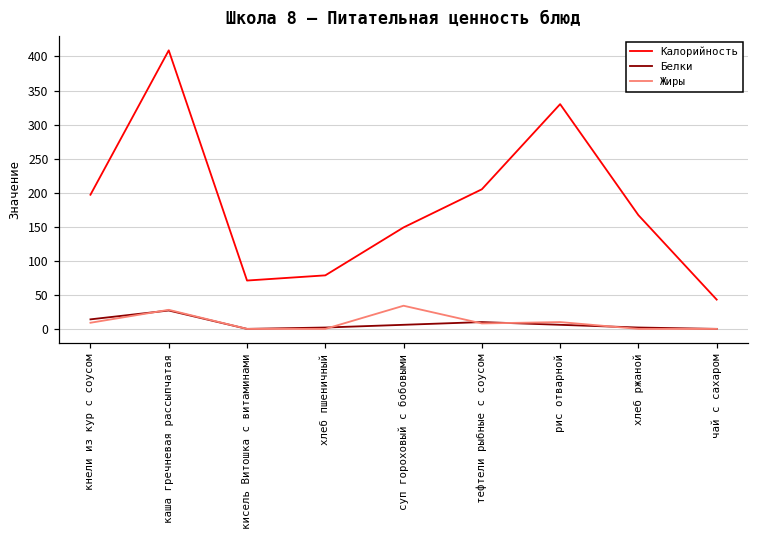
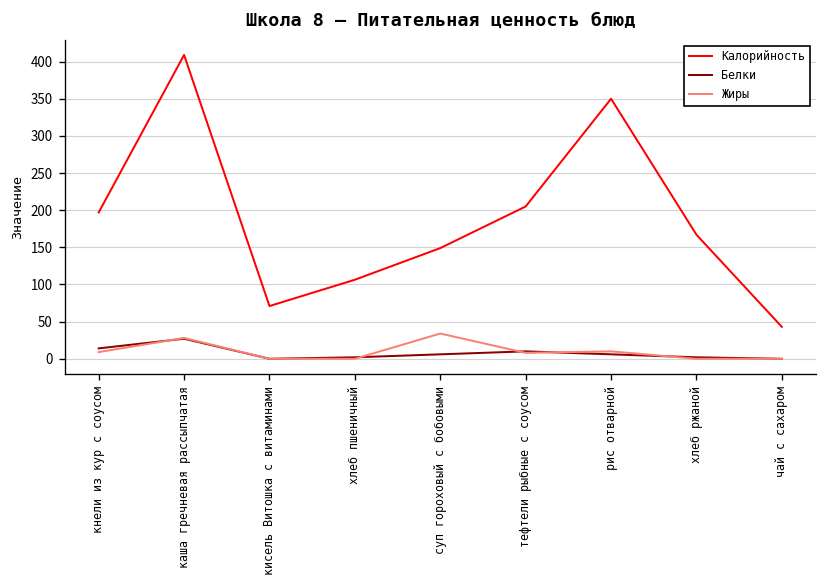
  {
    "Калорийность": {
      "кнели из кур с соусом": 200,
      "каша гречневая рассыпчатая": 410,
      "кисель Витошка с витаминами": 70,
-     "хлеб пшеничный": 80,
+     "хлеб пшеничный": 110,
      "суп гороховый с бобовыми": 150,
      "тефтели рыбные с соусом": 210,
-     "рис отварной": 330,
+     "рис отварной": 350,
      "хлеб ржаной": 170,
      "чай с сахаром": 40
    },
    "Белки": {
      "кнели из кур с соусом": 10,
      "суп гороховый с бобовыми": 10
    },
    "Жиры": {
      "кнели из кур с соусом": 10,
      "суп гороховый с бобовыми": 30
    }
  }
